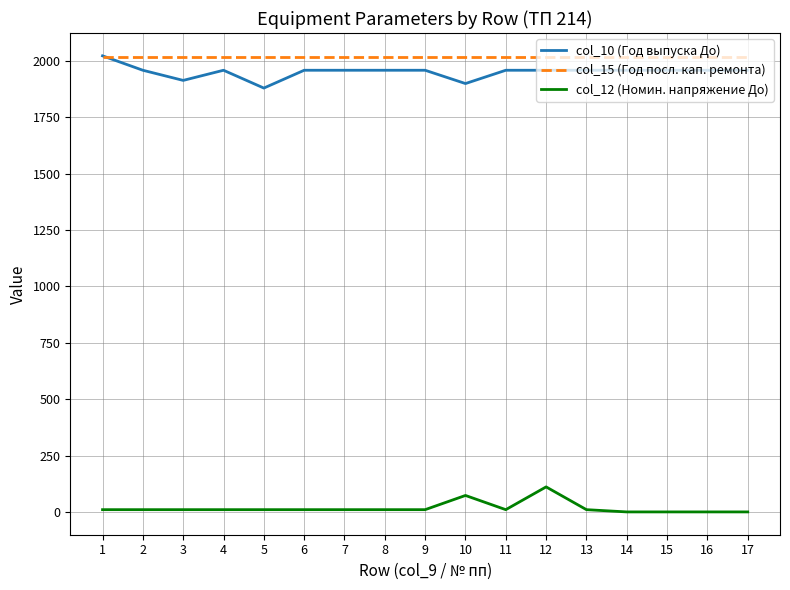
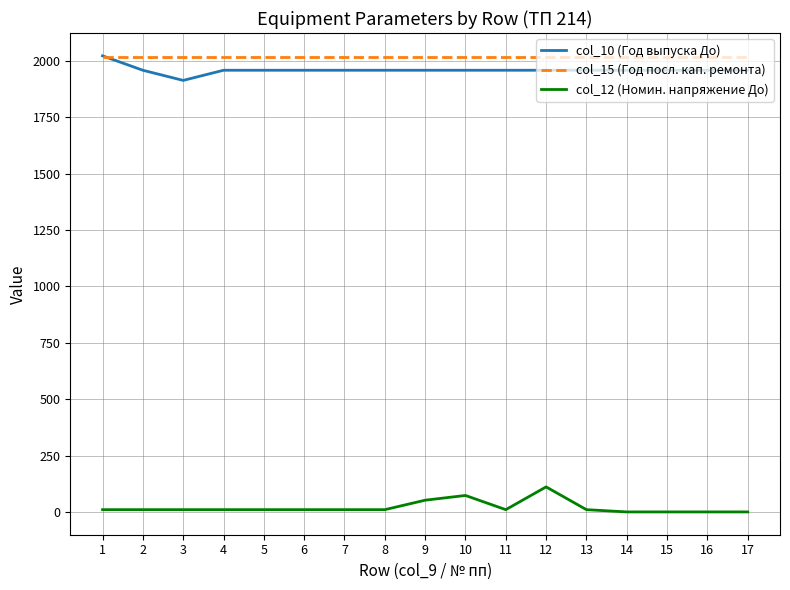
  {
    "col_10 (Год выпуска До)": {
      "2": 1960,
      "3": 1910,
      "4": 1960,
-     "5": 1880,
+     "5": 1960,
      "6": 1960,
      "7": 1960,
      "8": 1960,
      "9": 1960,
-     "10": 1900,
+     "10": 1960,
      "11": 1960
    },
    "col_15 (Год посл. кап. ремонта)": {
      "2": 2020,
      "3": 2020,
      "4": 2020,
      "5": 2020,
      "6": 2020,
      "7": 2020,
      "8": 2020,
      "9": 2020,
      "10": 2020,
      "11": 2020
    },
    "col_12 (Номин. напряжение До)": {
      "1": 10,
      "2": 10,
      "3": 10,
      "4": 10,
      "5": 10,
      "6": 10,
      "7": 10,
      "8": 10,
-     "9": 10,
+     "9": 50,
      "10": 70,
      "11": 10,
      "12": 110,
      "13": 10,
      "14": 0,
      "15": 0,
      "16": 0,
      "17": 0
    }
  }
